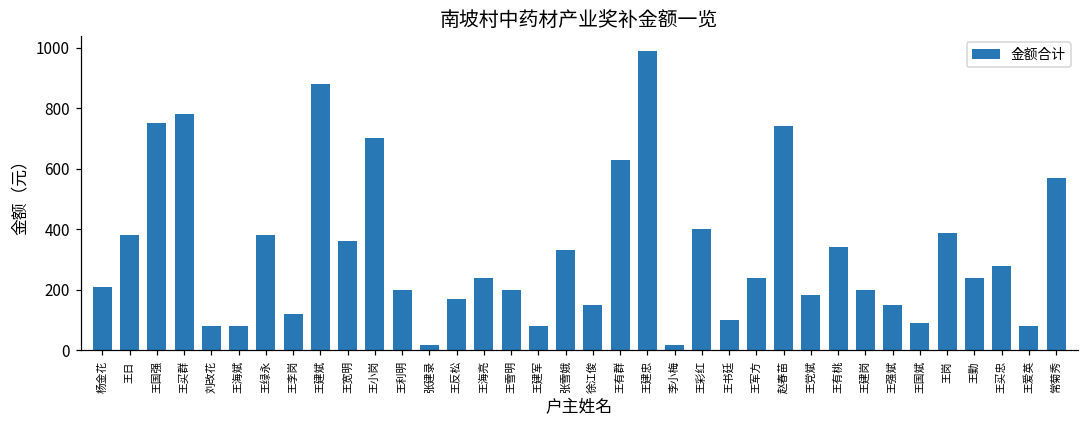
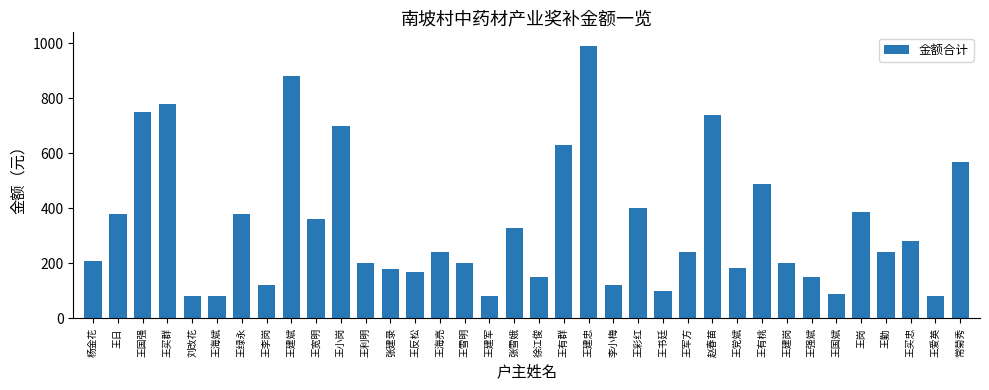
  {
    "杨金花": 210,
    "王日": 380,
    "王国强": 750,
    "王买群": 780,
    "刘改花": 80,
    "王海斌": 80,
    "王绿永": 380,
    "王李岗": 120,
    "王建斌": 880,
    "王宽明": 360,
    "王小岗": 700,
    "王利明": 200,
-   "张建录": 20,
+   "张建录": 180,
    "王反松": 170,
    "王海亮": 240,
    "王雪明": 200,
    "王建军": 80,
    "张雪娥": 330,
    "徐江俊": 150,
    "王有群": 630,
    "王建忠": 990,
-   "李小梅": 20,
+   "李小梅": 120,
    "王彩红": 400,
    "王书廷": 100,
    "王军方": 240,
    "赵春苗": 740,
    "王党斌": 180,
-   "王有桃": 340,
+   "王有桃": 490,
    "王建岗": 200,
    "王强斌": 150,
    "王国斌": 90,
    "王岗": 390,
    "王勤": 240,
    "王买忠": 280,
    "王爱英": 80,
    "常菊秀": 570
  }
